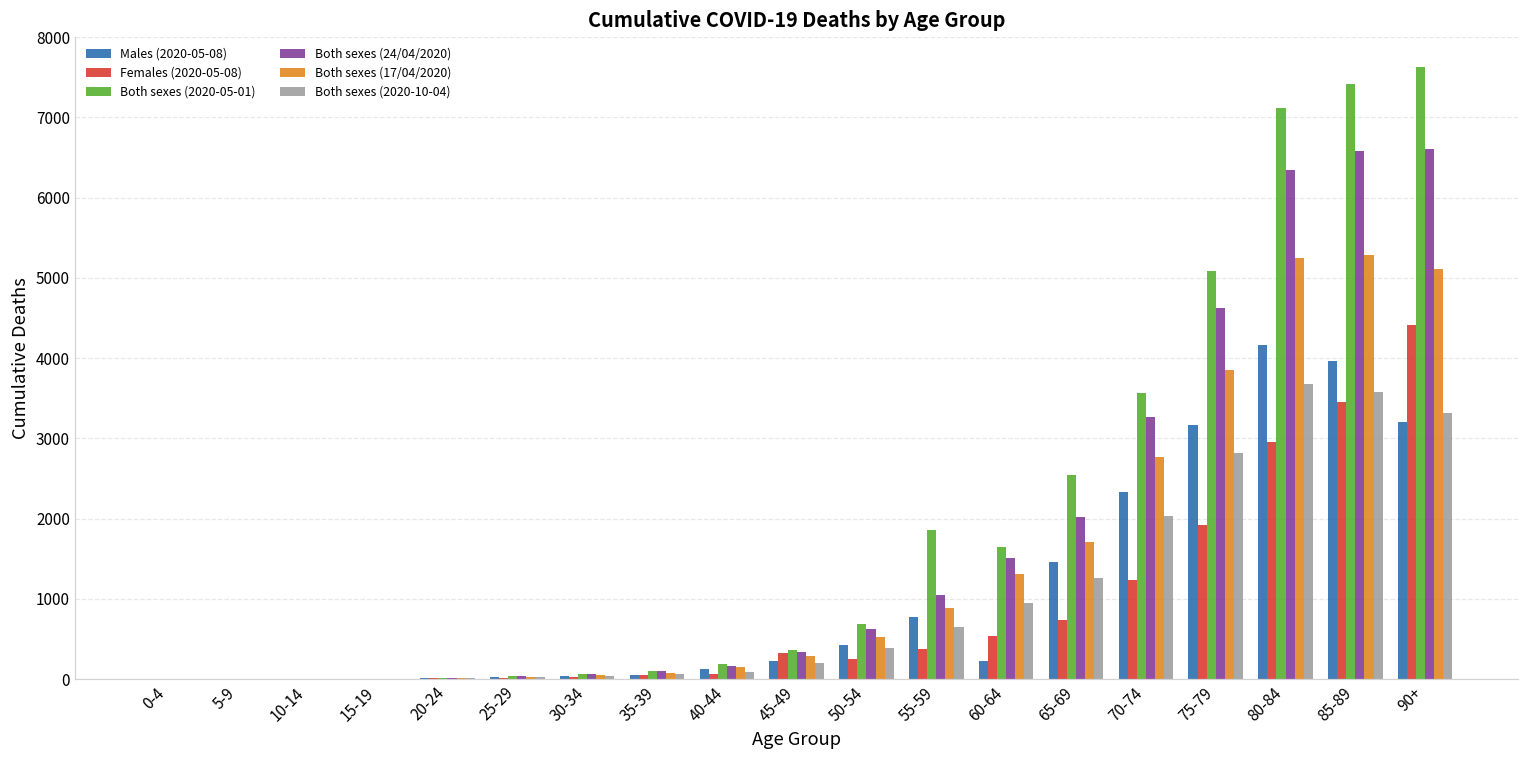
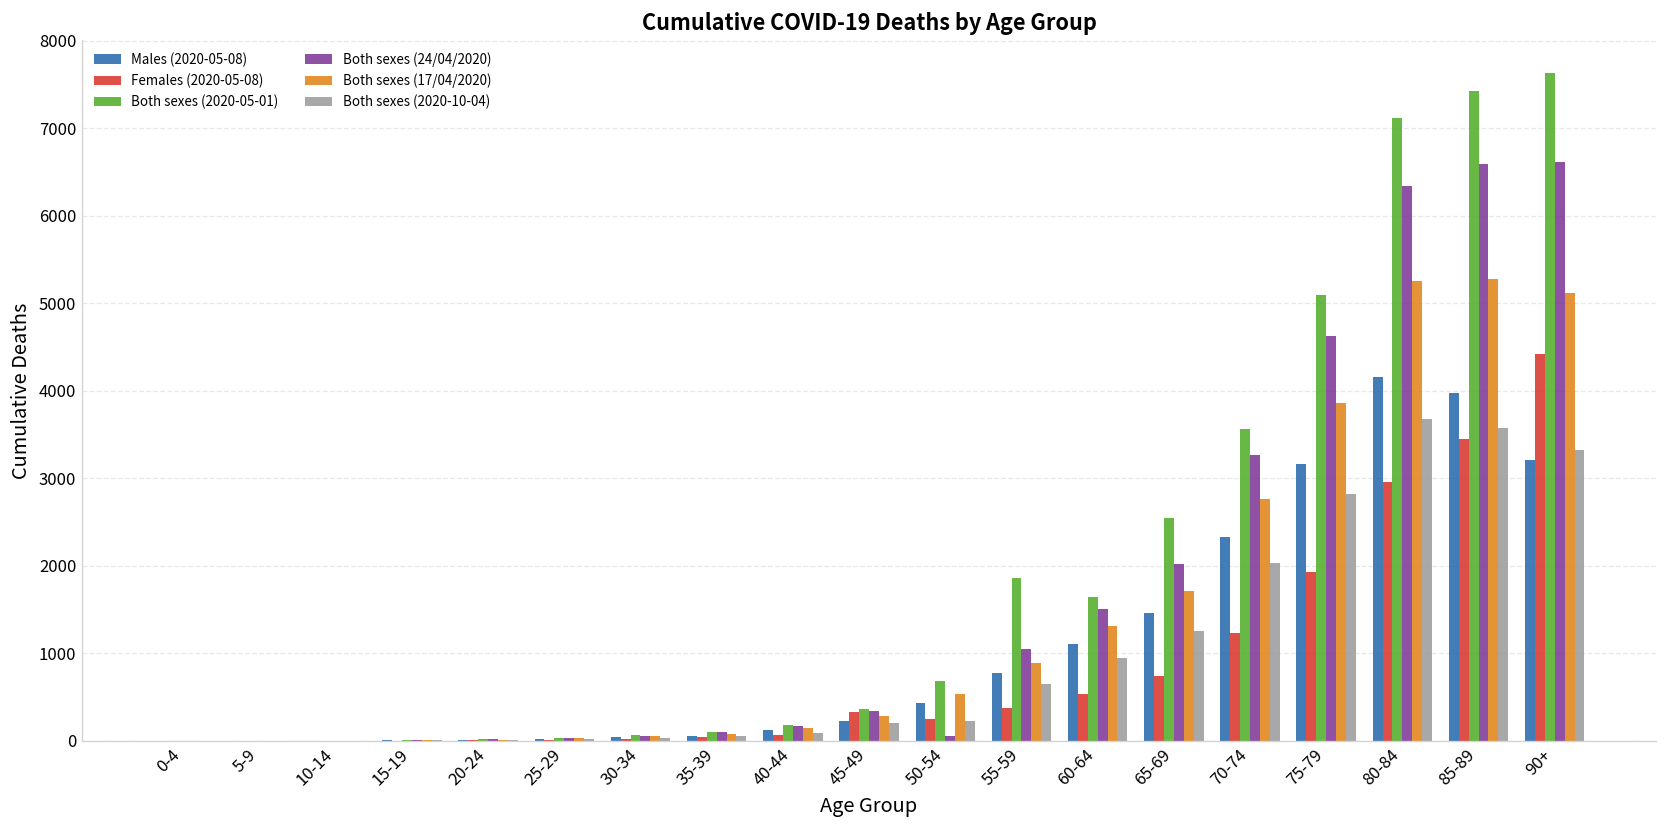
  {
    "Males (2020-05-08)": {
      "5-9": 0,
      "10-14": 0,
      "30-34": 0,
      "35-39": 100,
      "40-44": 100,
      "45-49": 200,
      "50-54": 400,
      "55-59": 800,
-     "60-64": 200,
+     "60-64": 1100,
      "65-69": 1500,
      "70-74": 2300,
      "75-79": 3200,
      "80-84": 4200,
      "85-89": 4000,
      "90+": 3200
    },
    "Females (2020-05-08)": {
      "5-9": 0,
      "35-39": 0,
      "40-44": 100,
      "45-49": 300,
      "50-54": 300,
      "55-59": 400,
      "60-64": 500,
      "65-69": 700,
      "70-74": 1200,
      "75-79": 1900,
      "80-84": 3000,
      "85-89": 3500,
      "90+": 4400
    },
    "Both sexes (2020-05-01)": {
      "5-9": 0,
      "25-29": 0,
      "30-34": 100,
      "35-39": 100,
      "40-44": 200,
      "45-49": 400,
      "50-54": 700,
      "55-59": 1900,
      "60-64": 1600,
      "65-69": 2500,
      "70-74": 3600,
      "75-79": 5100,
      "80-84": 7100,
      "85-89": 7400,
      "90+": 7600
    },
    "Both sexes (24/04/2020)": {
      "5-9": 0,
      "30-34": 100,
      "35-39": 100,
      "40-44": 200,
      "45-49": 300,
-     "50-54": 600,
+     "50-54": 100,
      "55-59": 1100,
      "60-64": 1500,
      "65-69": 2000,
      "70-74": 3300,
      "75-79": 4600,
      "80-84": 6300,
      "85-89": 6600,
      "90+": 6600
    },
    "Both sexes (17/04/2020)": {
      "5-9": 0,
      "30-34": 100,
      "35-39": 100,
      "40-44": 100,
      "45-49": 300,
      "50-54": 500,
      "55-59": 900,
      "60-64": 1300,
      "65-69": 1700,
      "70-74": 2800,
      "75-79": 3900,
      "80-84": 5200,
      "85-89": 5300,
      "90+": 5100
    },
    "Both sexes (2020-10-04)": {
      "5-9": 0,
      "35-39": 100,
      "40-44": 100,
      "45-49": 200,
-     "50-54": 400,
+     "50-54": 200,
      "55-59": 700,
      "60-64": 900,
      "65-69": 1300,
      "70-74": 2000,
      "75-79": 2800,
      "80-84": 3700,
      "85-89": 3600,
      "90+": 3300
    }
  }
